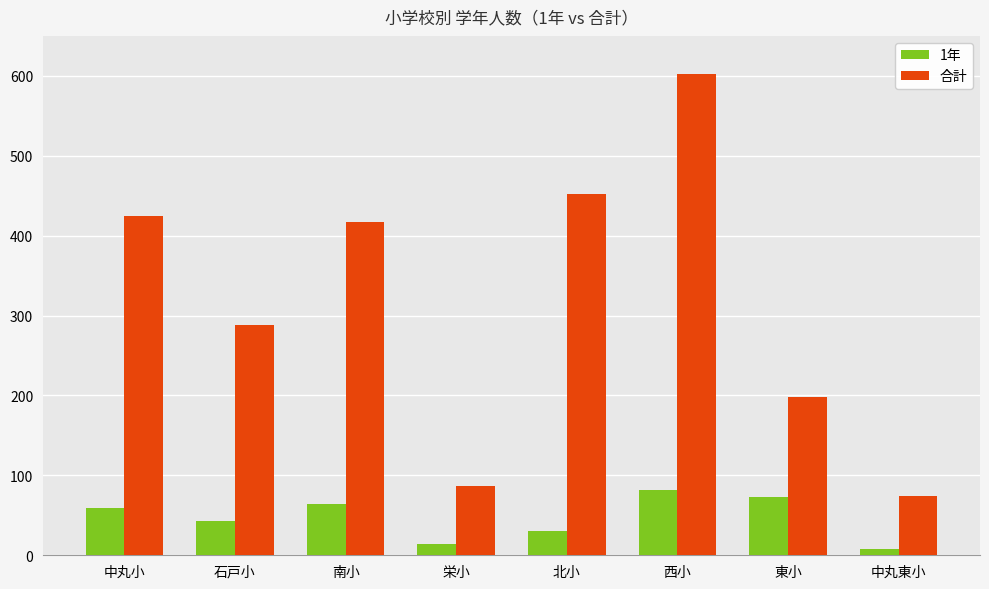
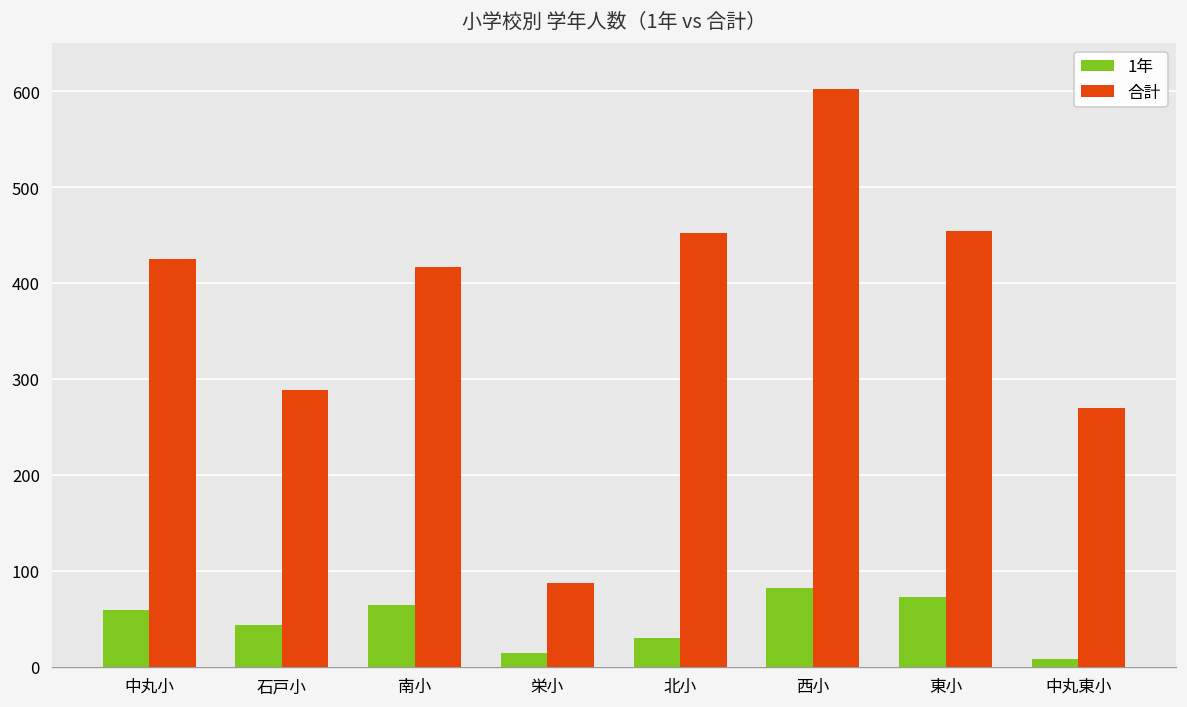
  {
    "1年": {
      "中丸小": 60,
      "石戸小": 40,
      "南小": 60,
      "栄小": 10,
      "北小": 30,
      "西小": 80,
      "東小": 70,
      "中丸東小": 10
    },
    "合計": {
      "中丸小": 430,
      "石戸小": 290,
      "南小": 420,
      "栄小": 90,
      "北小": 450,
      "西小": 600,
-     "東小": 200,
-     "中丸東小": 70
+     "東小": 450,
+     "中丸東小": 270
    }
  }
